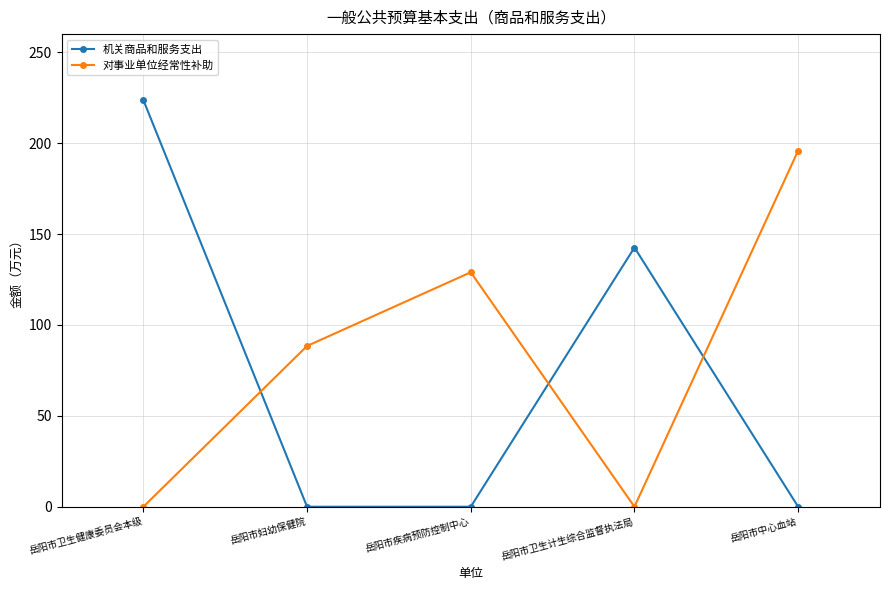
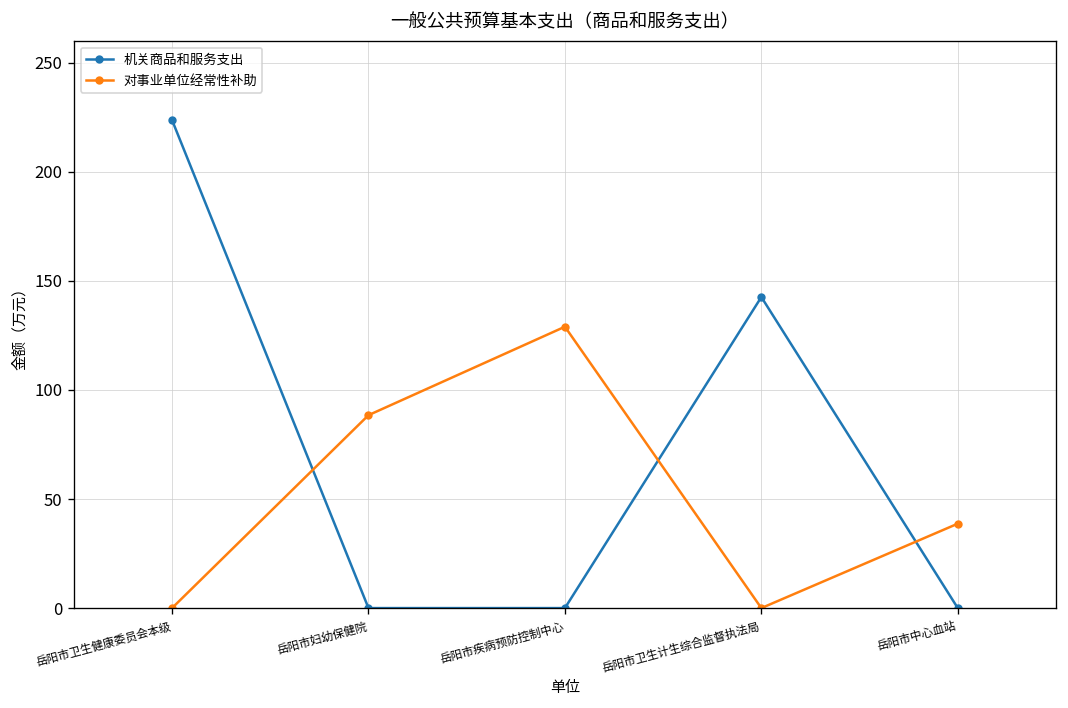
  {
    "机关商品和服务支出": {
      "岳阳市卫生健康委员会本级": 224,
      "岳阳市妇幼保健院": 0,
      "岳阳市疾病预防控制中心": 0,
      "岳阳市卫生计生综合监督执法局": 143,
      "岳阳市中心血站": 0
    },
    "对事业单位经常性补助": {
      "岳阳市卫生健康委员会本级": 0,
      "岳阳市妇幼保健院": 88,
      "岳阳市疾病预防控制中心": 129,
      "岳阳市卫生计生综合监督执法局": 0,
-     "岳阳市中心血站": 196
+     "岳阳市中心血站": 39
    }
  }
